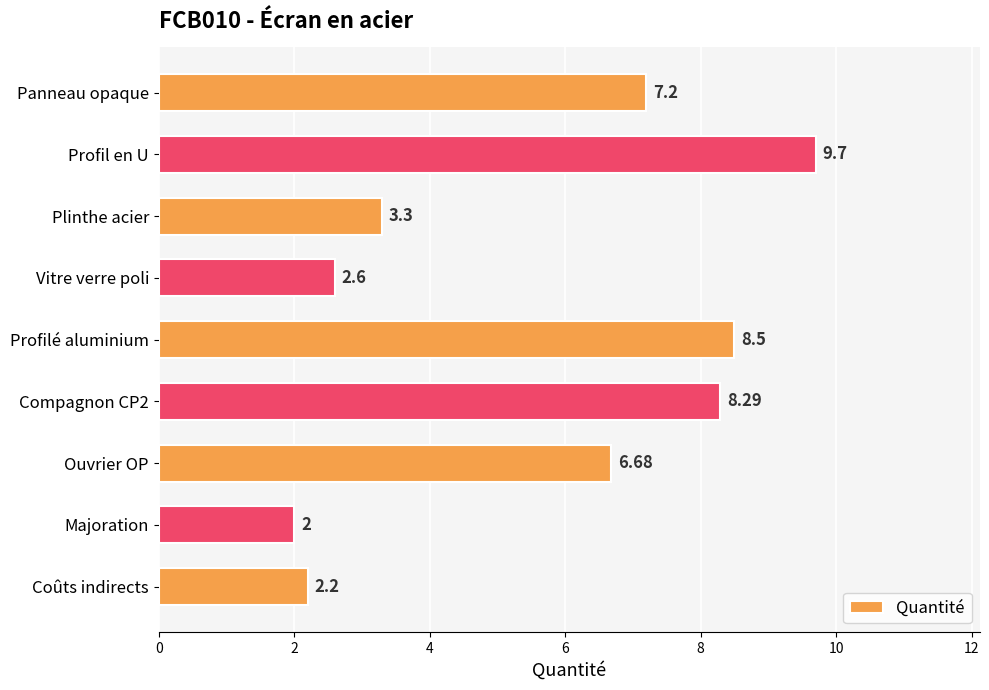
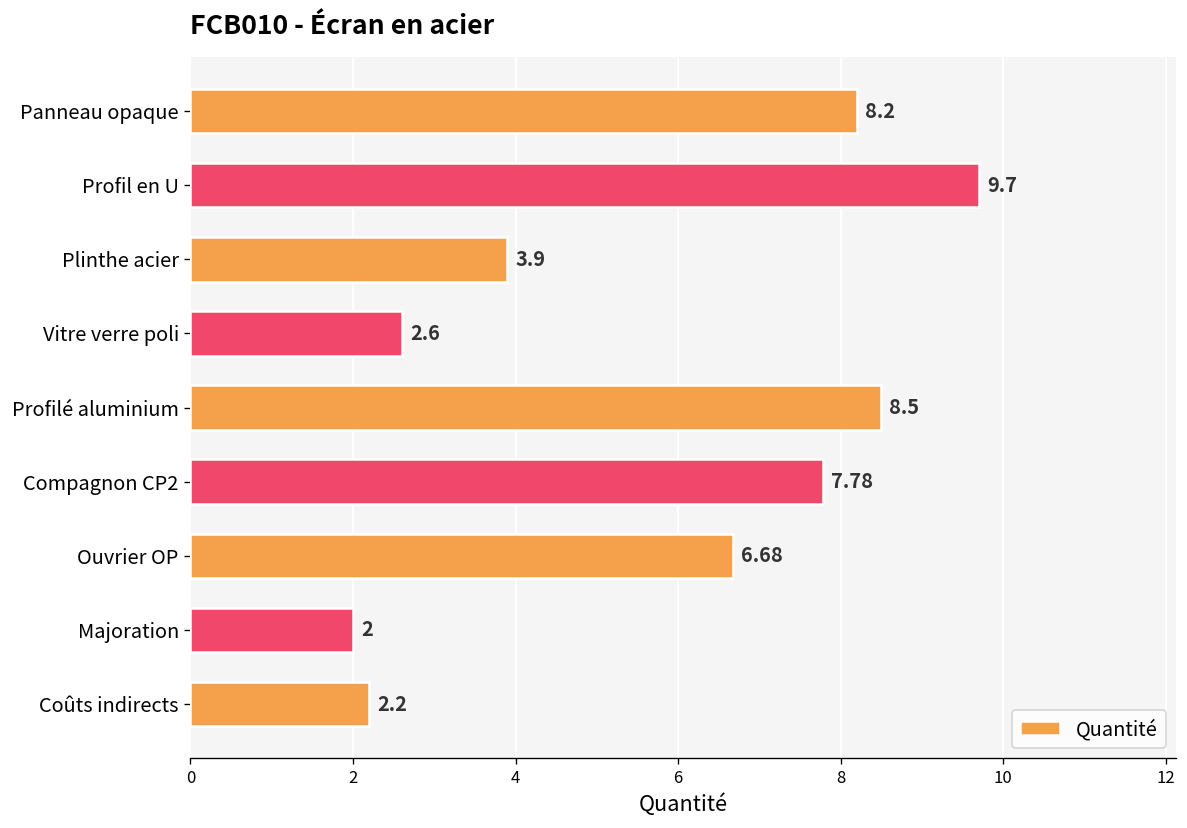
  {
-   "Panneau opaque": 7.2,
+   "Panneau opaque": 8.2,
    "Profil en U": 9.7,
-   "Plinthe acier": 3.3,
+   "Plinthe acier": 3.9,
    "Vitre verre poli": 2.6,
    "Profilé aluminium": 8.5,
-   "Compagnon CP2": 8.29,
+   "Compagnon CP2": 7.78,
    "Ouvrier OP": 6.68,
    "Majoration": 2,
    "Coûts indirects": 2.2
  }
